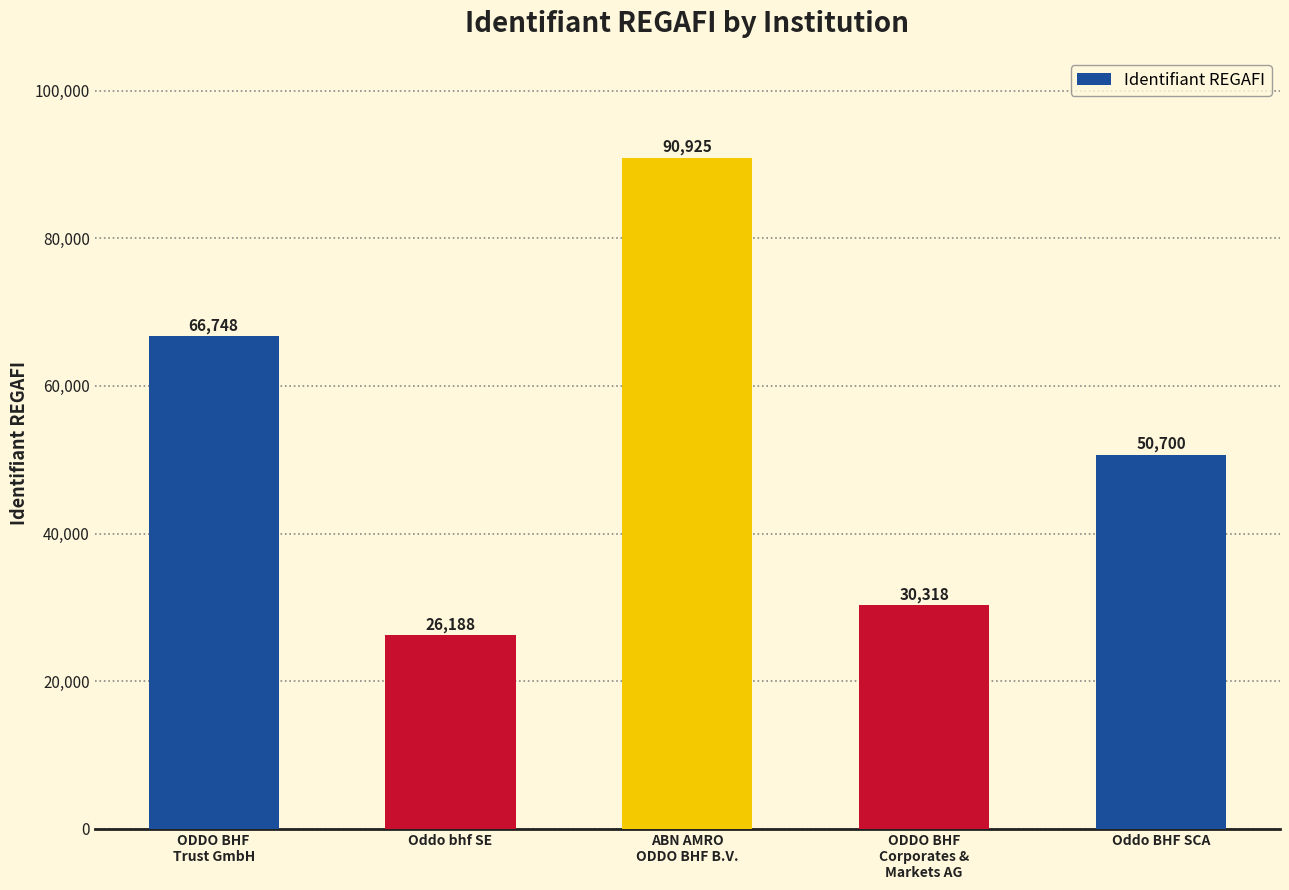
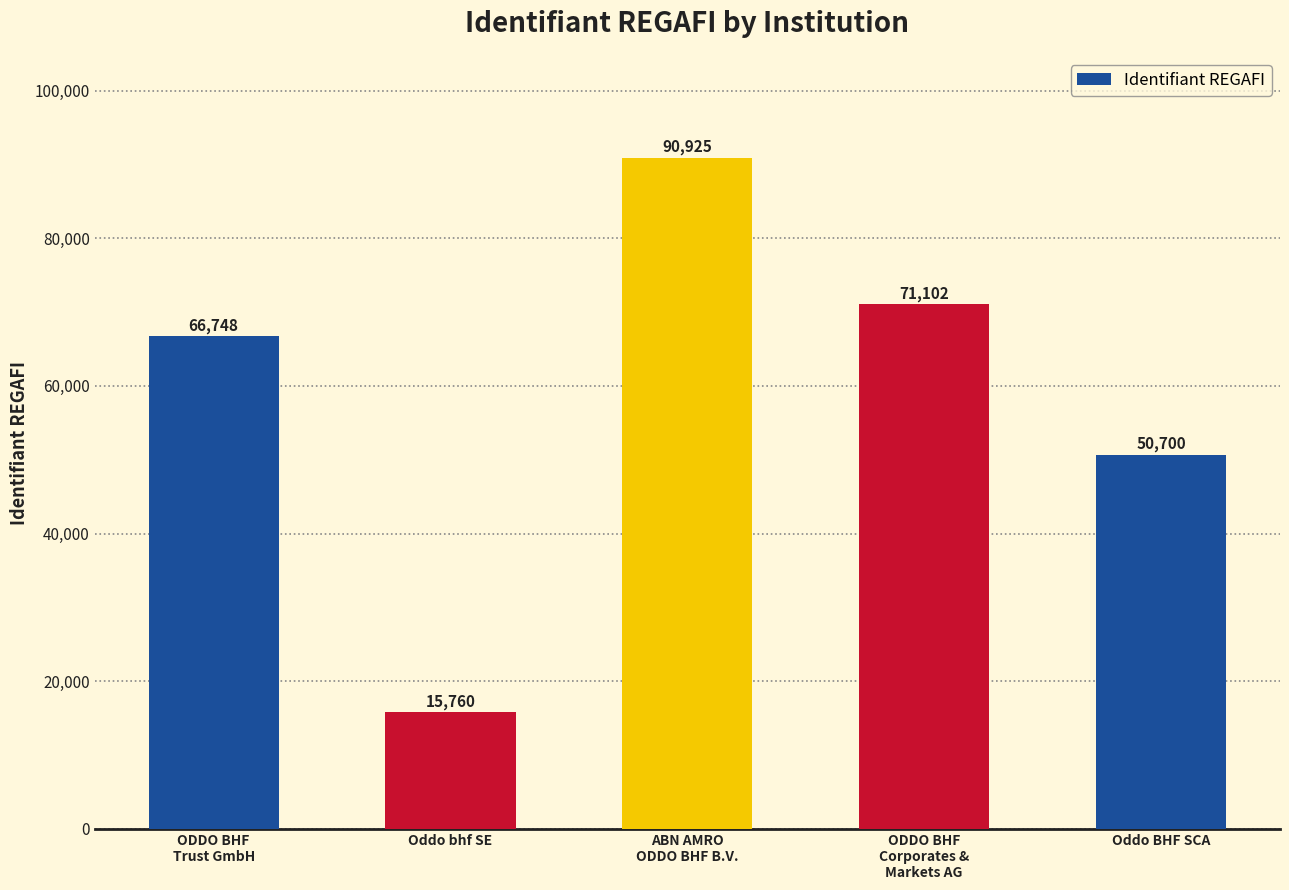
  {
    "ODDO BHF Trust GmbH": "66,748",
-   "Oddo bhf SE": "26,188",
+   "Oddo bhf SE": "15,760",
    "ABN AMRO ODDO BHF B.V.": "90,925",
-   "ODDO BHF Corporates & Markets AG": "30,318",
+   "ODDO BHF Corporates & Markets AG": "71,102",
    "Oddo BHF SCA": "50,700"
  }
